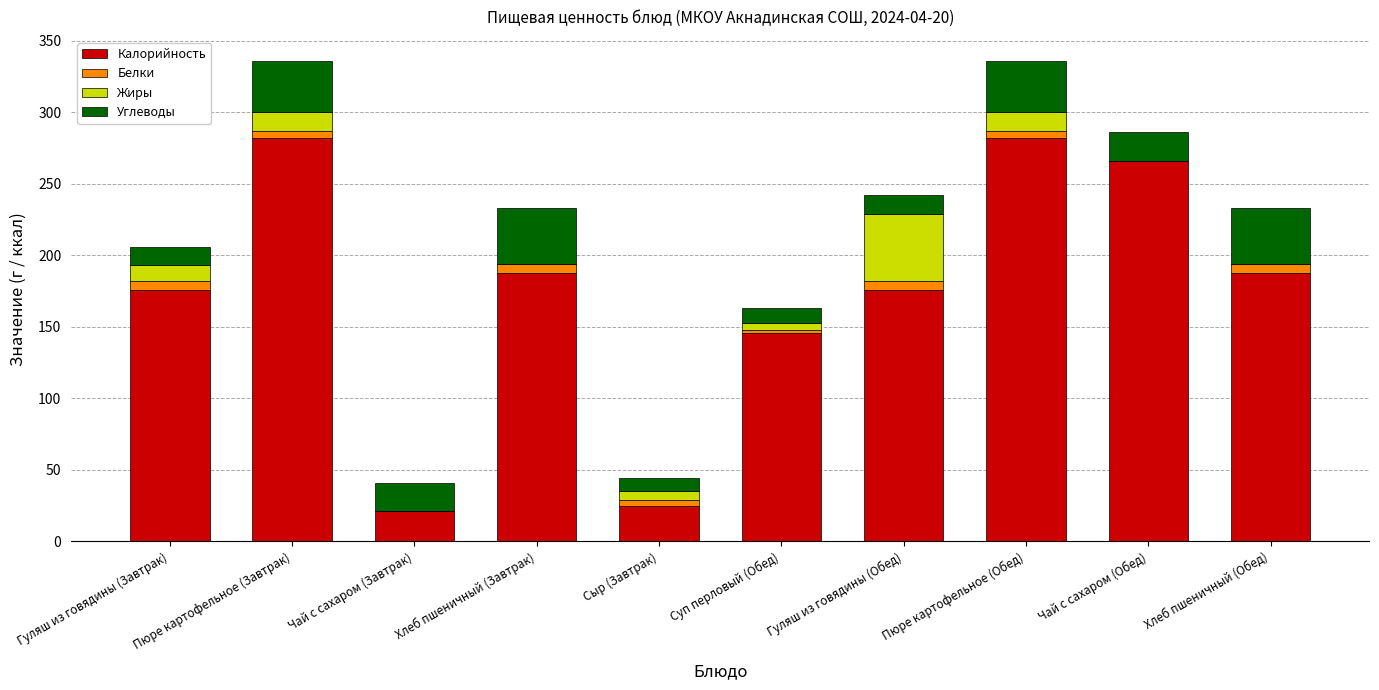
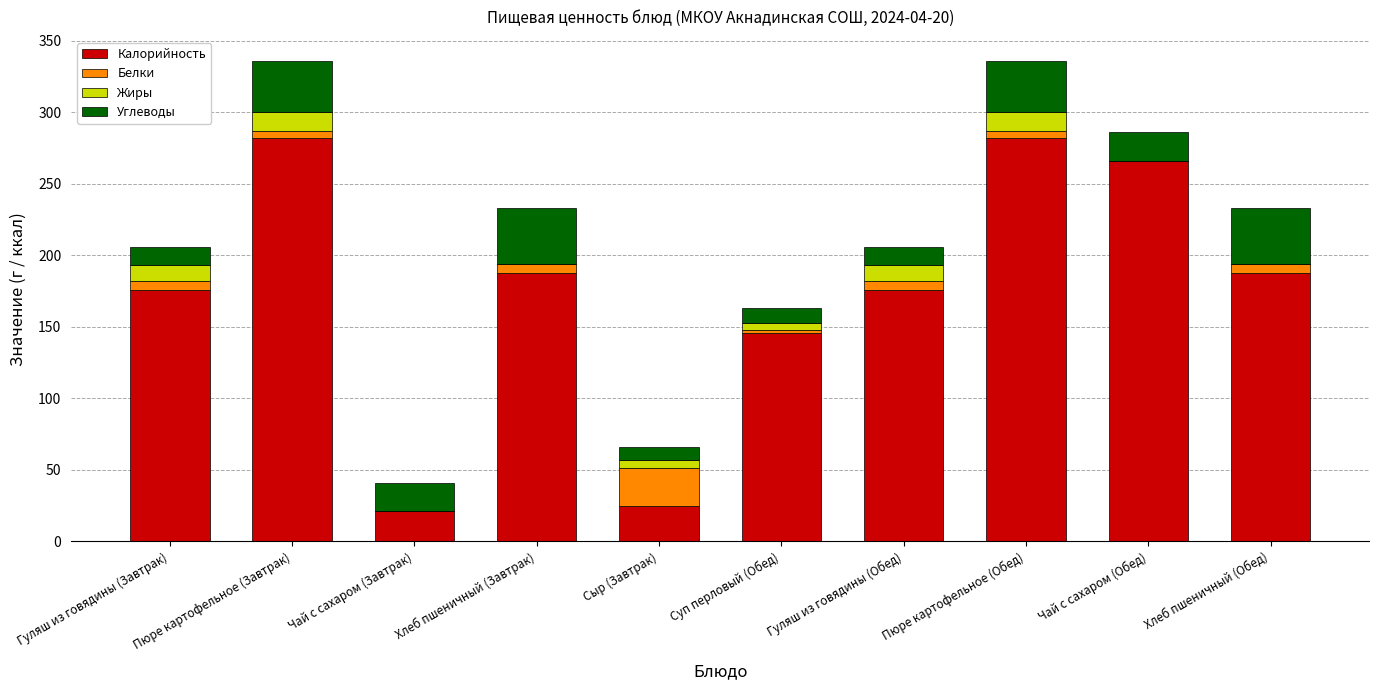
  {
    "Калорийность": {
      "Гуляш из говядины (Завтрак)": 176,
      "Пюре картофельное (Завтрак)": 282,
      "Чай с сахаром (Завтрак)": 21,
      "Хлеб пшеничный (Завтрак)": 188,
      "Сыр (Завтрак)": 25,
      "Суп перловый (Обед)": 146,
      "Гуляш из говядины (Обед)": 176,
      "Пюре картофельное (Обед)": 282,
      "Чай с сахаром (Обед)": 266,
      "Хлеб пшеничный (Обед)": 188
    },
    "Белки": {
      "Гуляш из говядины (Завтрак)": 6,
      "Пюре картофельное (Завтрак)": 5,
      "Чай с сахаром (Завтрак)": 0,
      "Хлеб пшеничный (Завтрак)": 6,
-     "Сыр (Завтрак)": 4,
+     "Сыр (Завтрак)": 26,
      "Суп перловый (Обед)": 2,
      "Гуляш из говядины (Обед)": 6,
      "Пюре картофельное (Обед)": 5,
      "Чай с сахаром (Обед)": 0,
      "Хлеб пшеничный (Обед)": 6
    },
    "Жиры": {
      "Гуляш из говядины (Завтрак)": 11,
      "Пюре картофельное (Завтрак)": 13,
      "Чай с сахаром (Завтрак)": 0,
      "Хлеб пшеничный (Завтрак)": 0,
      "Сыр (Завтрак)": 6,
      "Суп перловый (Обед)": 5,
-     "Гуляш из говядины (Обед)": 47,
+     "Гуляш из говядины (Обед)": 11,
      "Пюре картофельное (Обед)": 13,
      "Чай с сахаром (Обед)": 0,
      "Хлеб пшеничный (Обед)": 0
    },
    "Углеводы": {
      "Гуляш из говядины (Завтрак)": 13,
      "Пюре картофельное (Завтрак)": 36,
      "Чай с сахаром (Завтрак)": 20,
      "Хлеб пшеничный (Завтрак)": 39,
      "Сыр (Завтрак)": 9,
      "Суп перловый (Обед)": 10,
      "Гуляш из говядины (Обед)": 13,
      "Пюре картофельное (Обед)": 36,
      "Чай с сахаром (Обед)": 20,
      "Хлеб пшеничный (Обед)": 39
    }
  }
